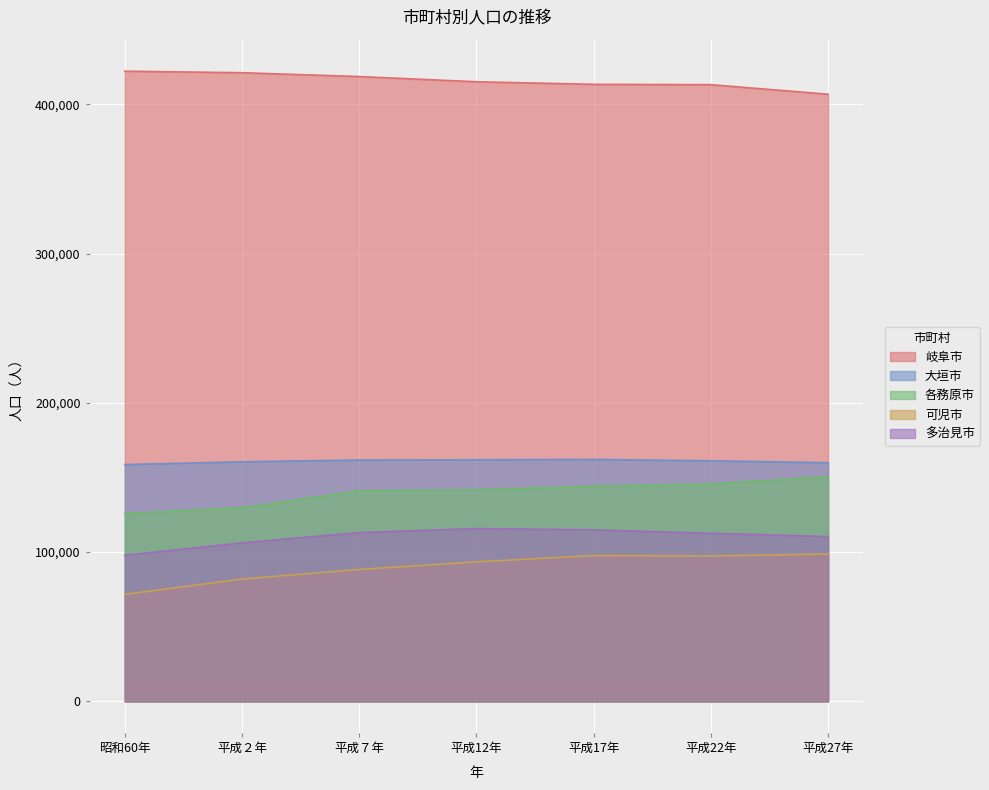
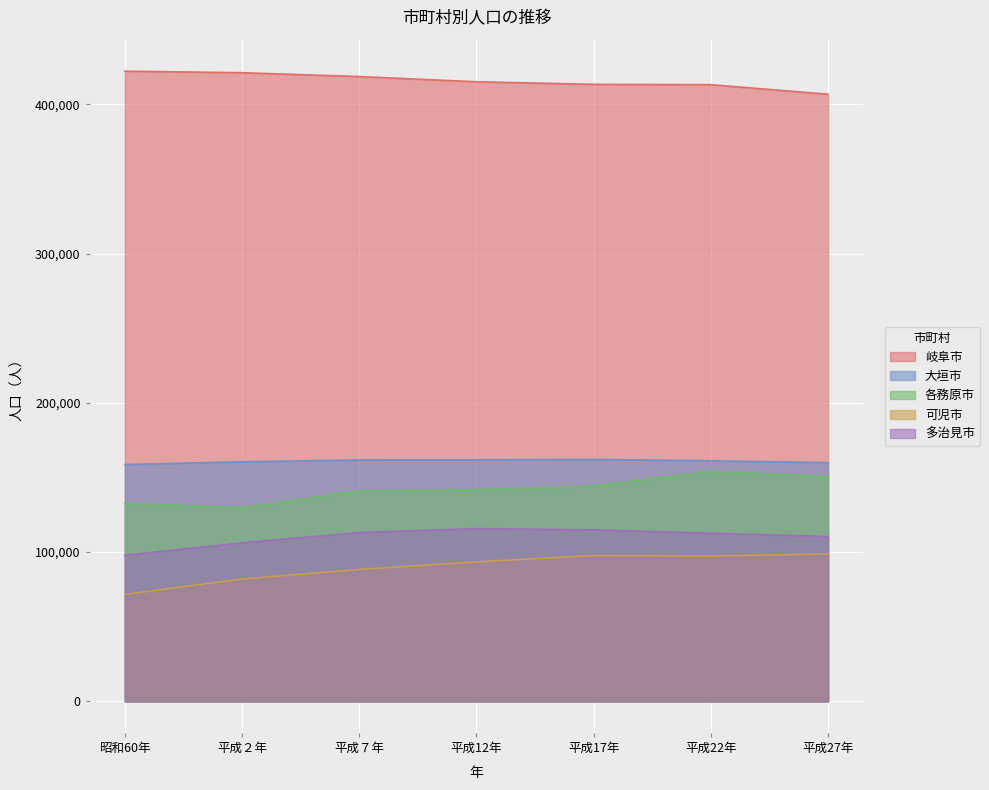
  {
    "各務原市": {
-     "昭和60年": "126,000",
+     "昭和60年": "133,000",
      "平成２年": "130,000",
      "平成７年": "141,000",
      "平成12年": "142,000",
      "平成17年": "144,000",
-     "平成22年": "146,000",
+     "平成22年": "154,000",
      "平成27年": "151,000"
    }
  }
